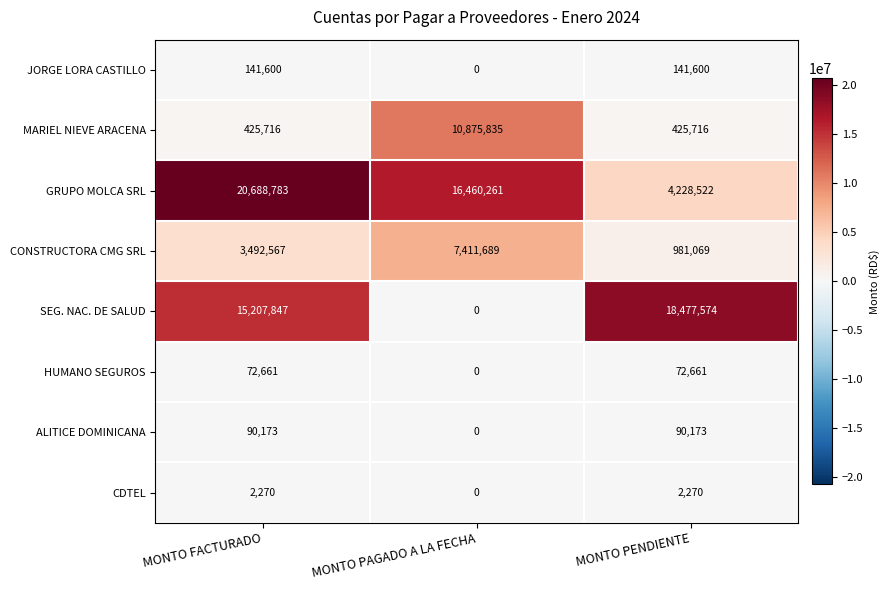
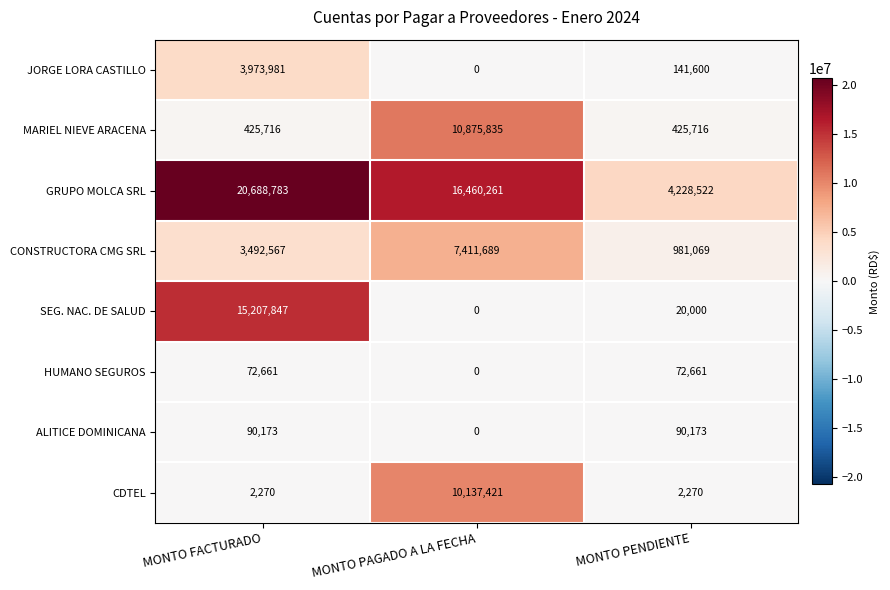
  {
    "JORGE LORA CASTILLO": {
-     "MONTO FACTURADO": "141,600",
+     "MONTO FACTURADO": "3,973,981",
      "MONTO PAGADO A LA FECHA": "0",
      "MONTO PENDIENTE": "141,600"
    },
    "MARIEL NIEVE ARACENA": {
      "MONTO FACTURADO": "425,716",
      "MONTO PAGADO A LA FECHA": "10,875,835",
      "MONTO PENDIENTE": "425,716"
    },
    "GRUPO MOLCA SRL": {
      "MONTO FACTURADO": "20,688,783",
      "MONTO PAGADO A LA FECHA": "16,460,261",
      "MONTO PENDIENTE": "4,228,522"
    },
    "CONSTRUCTORA CMG SRL": {
      "MONTO FACTURADO": "3,492,567",
      "MONTO PAGADO A LA FECHA": "7,411,689",
      "MONTO PENDIENTE": "981,069"
    },
    "SEG. NAC. DE SALUD": {
      "MONTO FACTURADO": "15,207,847",
      "MONTO PAGADO A LA FECHA": "0",
-     "MONTO PENDIENTE": "18,477,574"
+     "MONTO PENDIENTE": "20,000"
    },
    "HUMANO SEGUROS": {
      "MONTO FACTURADO": "72,661",
      "MONTO PAGADO A LA FECHA": "0",
      "MONTO PENDIENTE": "72,661"
    },
    "ALITICE DOMINICANA": {
      "MONTO FACTURADO": "90,173",
      "MONTO PAGADO A LA FECHA": "0",
      "MONTO PENDIENTE": "90,173"
    },
    "CDTEL": {
      "MONTO FACTURADO": "2,270",
-     "MONTO PAGADO A LA FECHA": "0",
+     "MONTO PAGADO A LA FECHA": "10,137,421",
      "MONTO PENDIENTE": "2,270"
    }
  }
